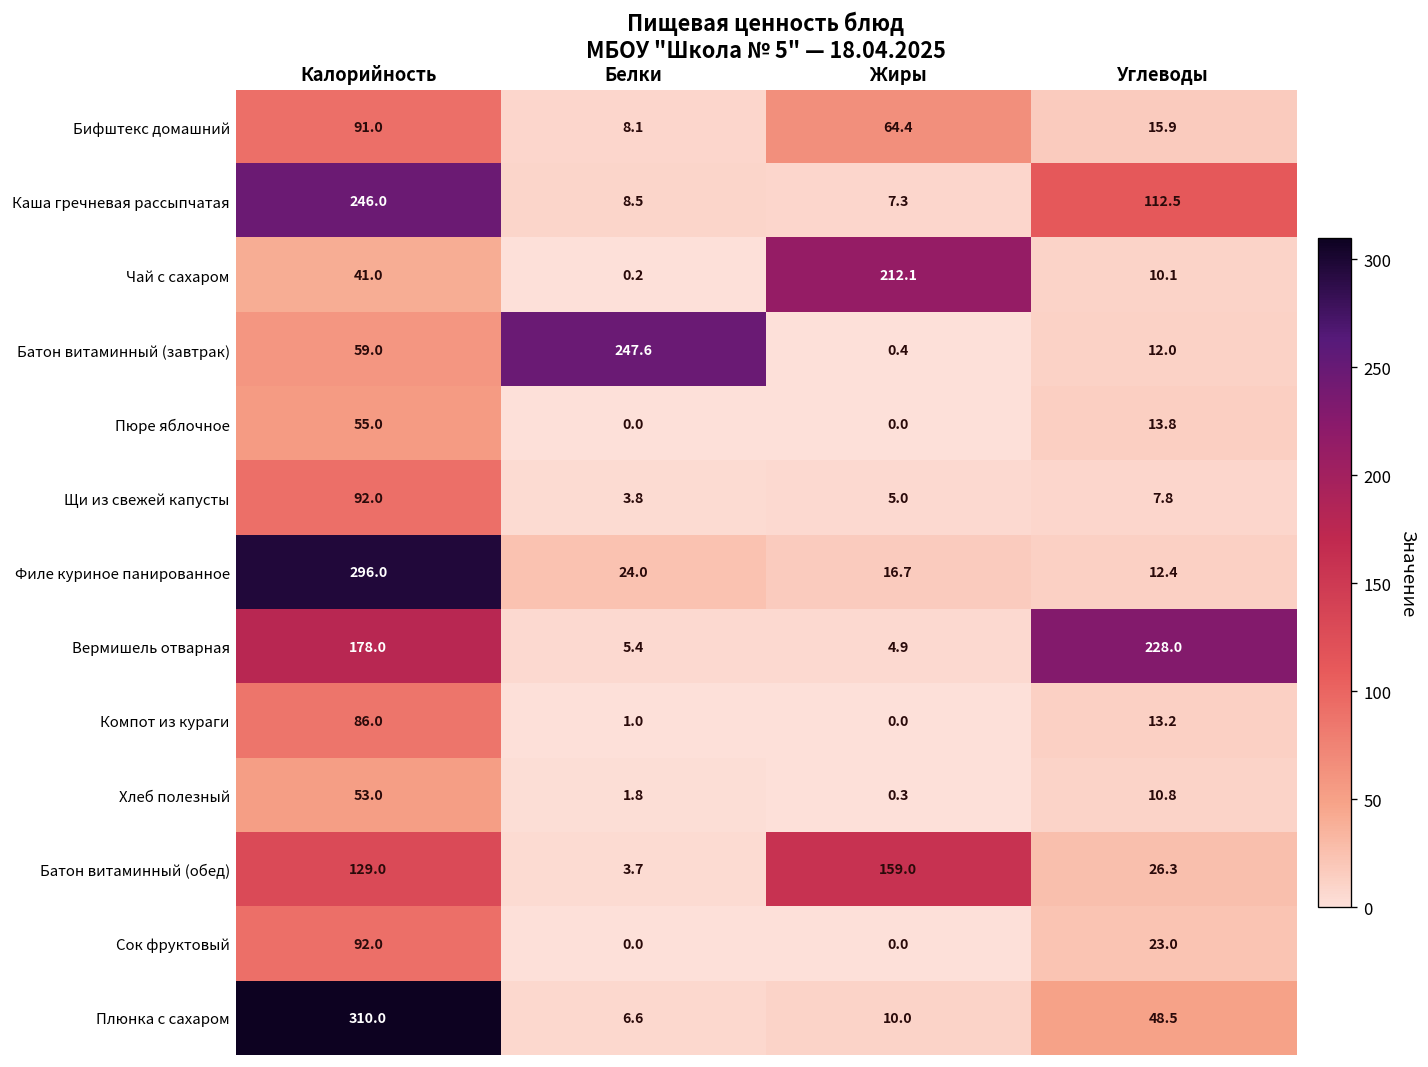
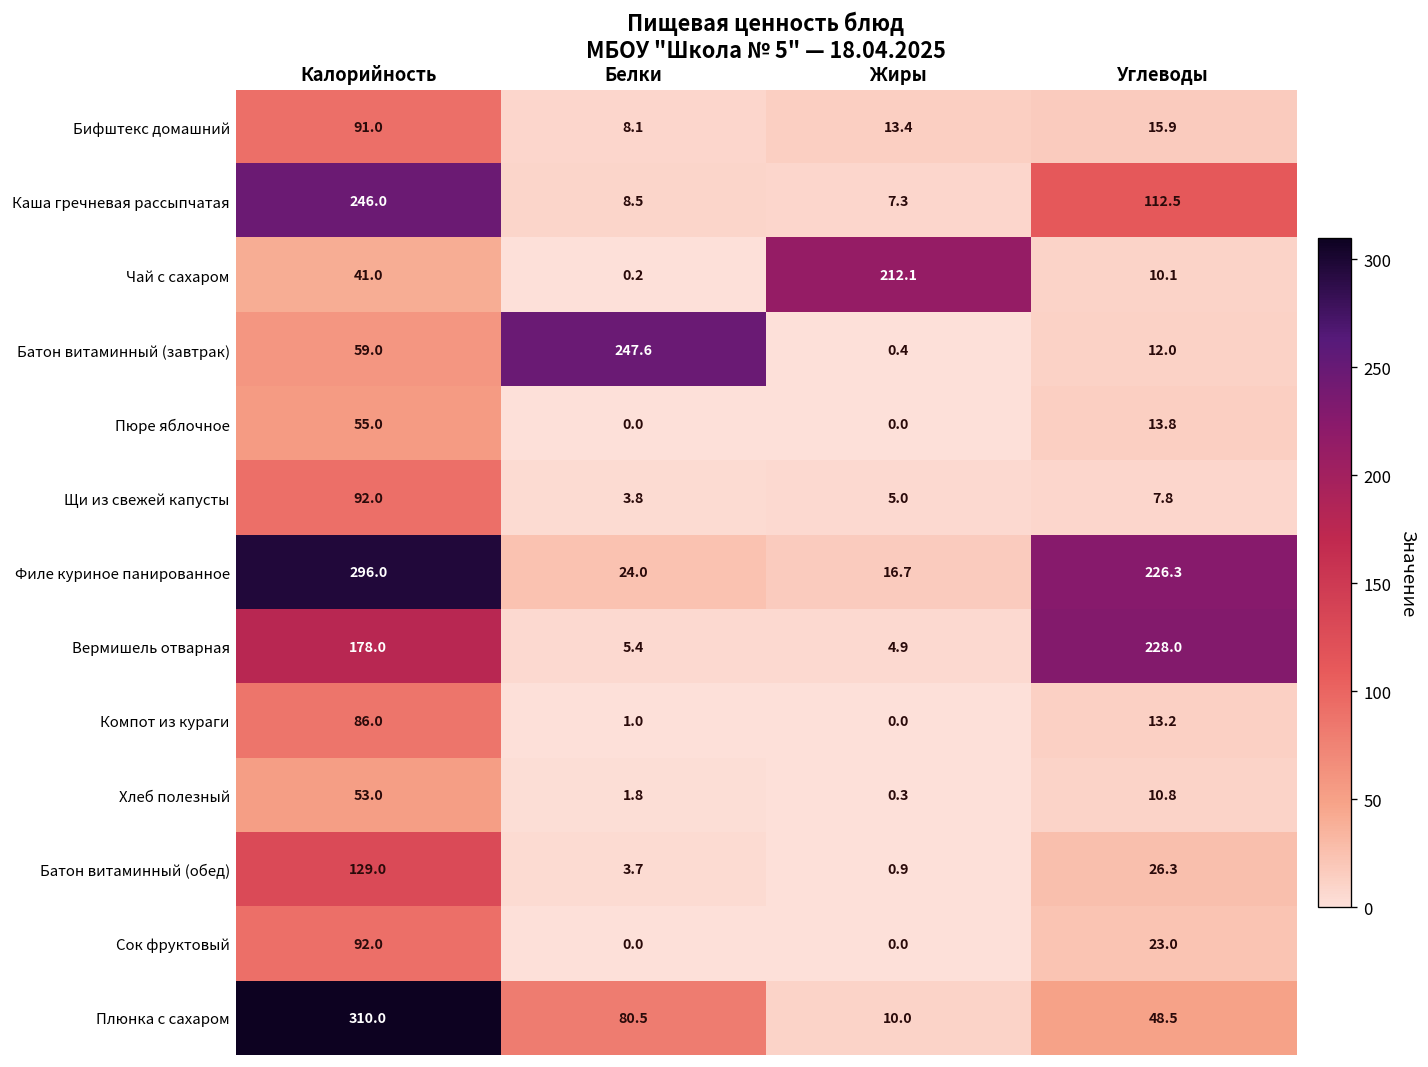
  {
    "Бифштекс домашний": {
      "Калорийность": 91.0,
      "Белки": 8.1,
-     "Жиры": 64.4,
+     "Жиры": 13.4,
      "Углеводы": 15.9
    },
    "Каша гречневая рассыпчатая": {
      "Калорийность": 246.0,
      "Белки": 8.5,
      "Жиры": 7.3,
      "Углеводы": 112.5
    },
    "Чай с сахаром": {
      "Калорийность": 41.0,
      "Белки": 0.2,
      "Жиры": 212.1,
      "Углеводы": 10.1
    },
    "Батон витаминный (завтрак)": {
      "Калорийность": 59.0,
      "Белки": 247.6,
      "Жиры": 0.4,
      "Углеводы": 12.0
    },
    "Пюре яблочное": {
      "Калорийность": 55.0,
      "Белки": 0.0,
      "Жиры": 0.0,
      "Углеводы": 13.8
    },
    "Щи из свежей капусты": {
      "Калорийность": 92.0,
      "Белки": 3.8,
      "Жиры": 5.0,
      "Углеводы": 7.8
    },
    "Филе куриное панированное": {
      "Калорийность": 296.0,
      "Белки": 24.0,
      "Жиры": 16.7,
-     "Углеводы": 12.4
+     "Углеводы": 226.3
    },
    "Вермишель отварная": {
      "Калорийность": 178.0,
      "Белки": 5.4,
      "Жиры": 4.9,
      "Углеводы": 228.0
    },
    "Компот из кураги": {
      "Калорийность": 86.0,
      "Белки": 1.0,
      "Жиры": 0.0,
      "Углеводы": 13.2
    },
    "Хлеб полезный": {
      "Калорийность": 53.0,
      "Белки": 1.8,
      "Жиры": 0.3,
      "Углеводы": 10.8
    },
    "Батон витаминный (обед)": {
      "Калорийность": 129.0,
      "Белки": 3.7,
-     "Жиры": 159.0,
+     "Жиры": 0.9,
      "Углеводы": 26.3
    },
    "Сок фруктовый": {
      "Калорийность": 92.0,
      "Белки": 0.0,
      "Жиры": 0.0,
      "Углеводы": 23.0
    },
    "Плюнка с сахаром": {
      "Калорийность": 310.0,
-     "Белки": 6.6,
+     "Белки": 80.5,
      "Жиры": 10.0,
      "Углеводы": 48.5
    }
  }
